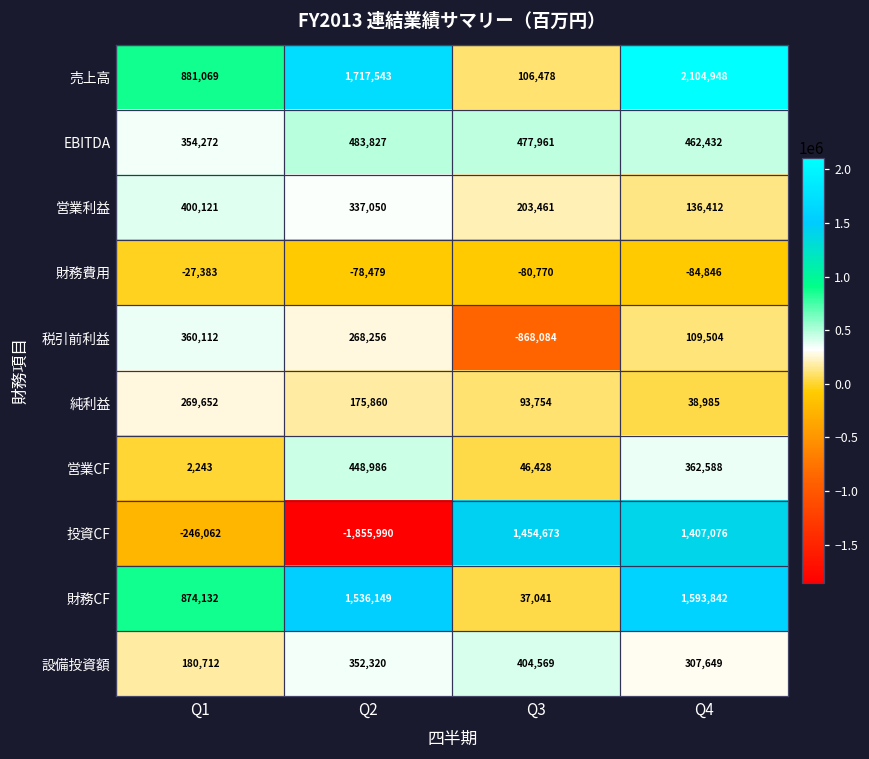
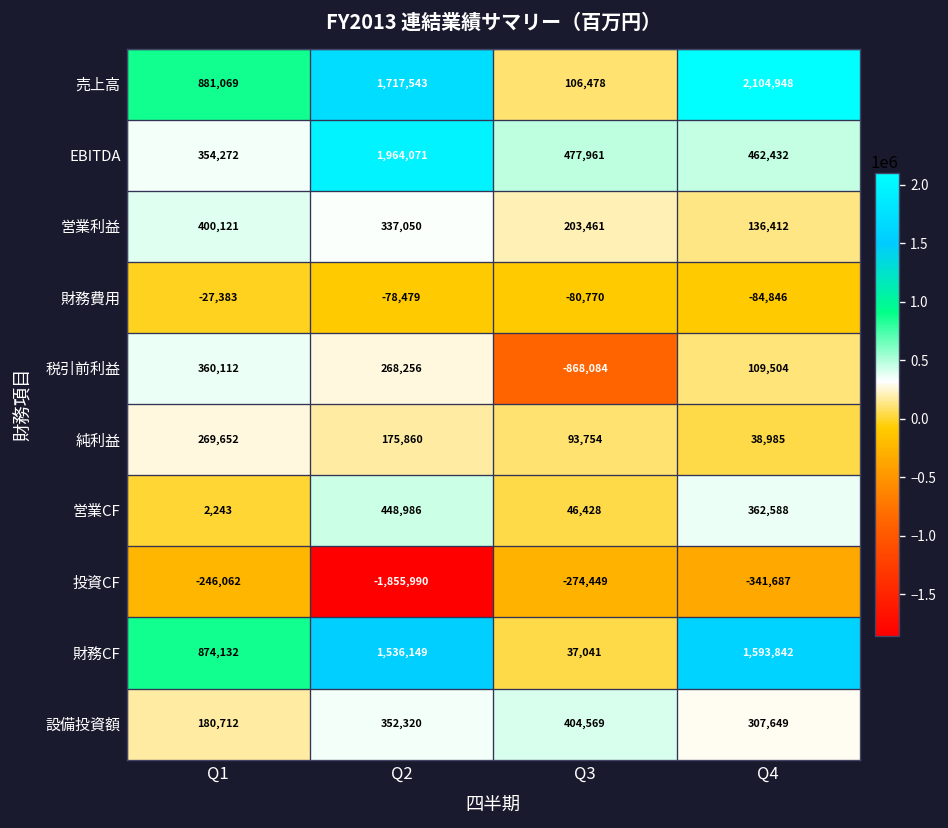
  {
    "売上高": {
      "Q1": "881,069",
      "Q2": "1,717,543",
      "Q3": "106,478",
      "Q4": "2,104,948"
    },
    "EBITDA": {
      "Q1": "354,272",
-     "Q2": "483,827",
+     "Q2": "1,964,071",
      "Q3": "477,961",
      "Q4": "462,432"
    },
    "営業利益": {
      "Q1": "400,121",
      "Q2": "337,050",
      "Q3": "203,461",
      "Q4": "136,412"
    },
    "財務費用": {
      "Q1": "-27,383",
      "Q2": "-78,479",
      "Q3": "-80,770",
      "Q4": "-84,846"
    },
    "税引前利益": {
      "Q1": "360,112",
      "Q2": "268,256",
      "Q3": "-868,084",
      "Q4": "109,504"
    },
    "純利益": {
      "Q1": "269,652",
      "Q2": "175,860",
      "Q3": "93,754",
      "Q4": "38,985"
    },
    "営業CF": {
      "Q1": "2,243",
      "Q2": "448,986",
      "Q3": "46,428",
      "Q4": "362,588"
    },
    "投資CF": {
      "Q1": "-246,062",
      "Q2": "-1,855,990",
-     "Q3": "1,454,673",
-     "Q4": "1,407,076"
+     "Q3": "-274,449",
+     "Q4": "-341,687"
    },
    "財務CF": {
      "Q1": "874,132",
      "Q2": "1,536,149",
      "Q3": "37,041",
      "Q4": "1,593,842"
    },
    "設備投資額": {
      "Q1": "180,712",
      "Q2": "352,320",
      "Q3": "404,569",
      "Q4": "307,649"
    }
  }
